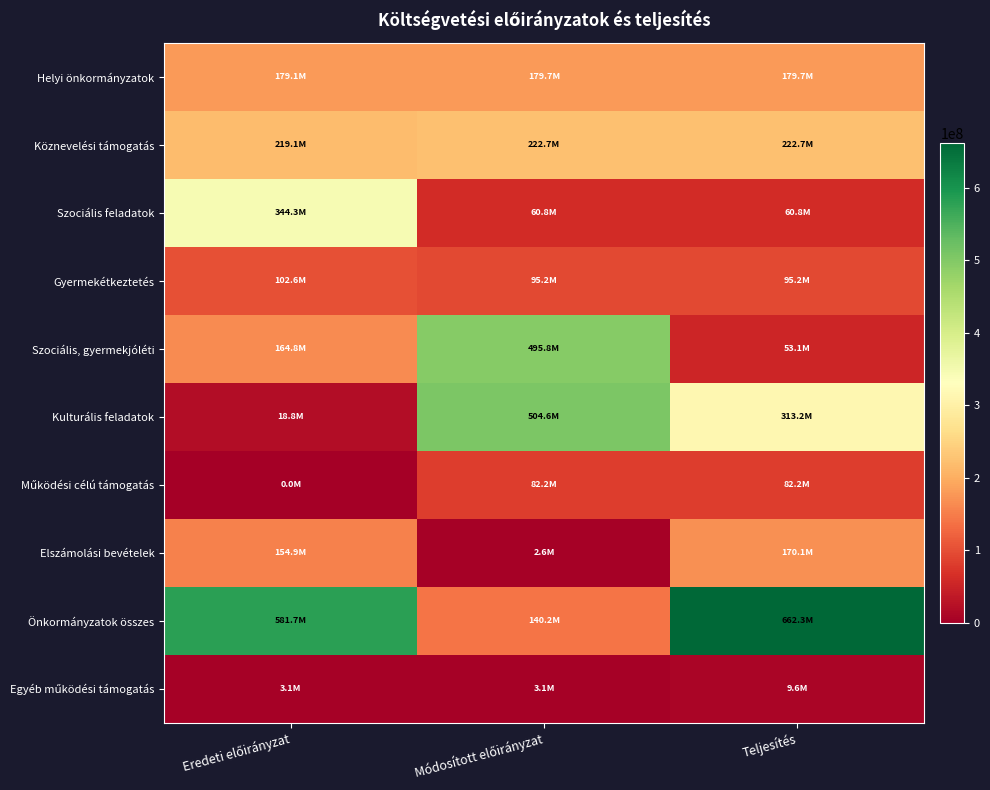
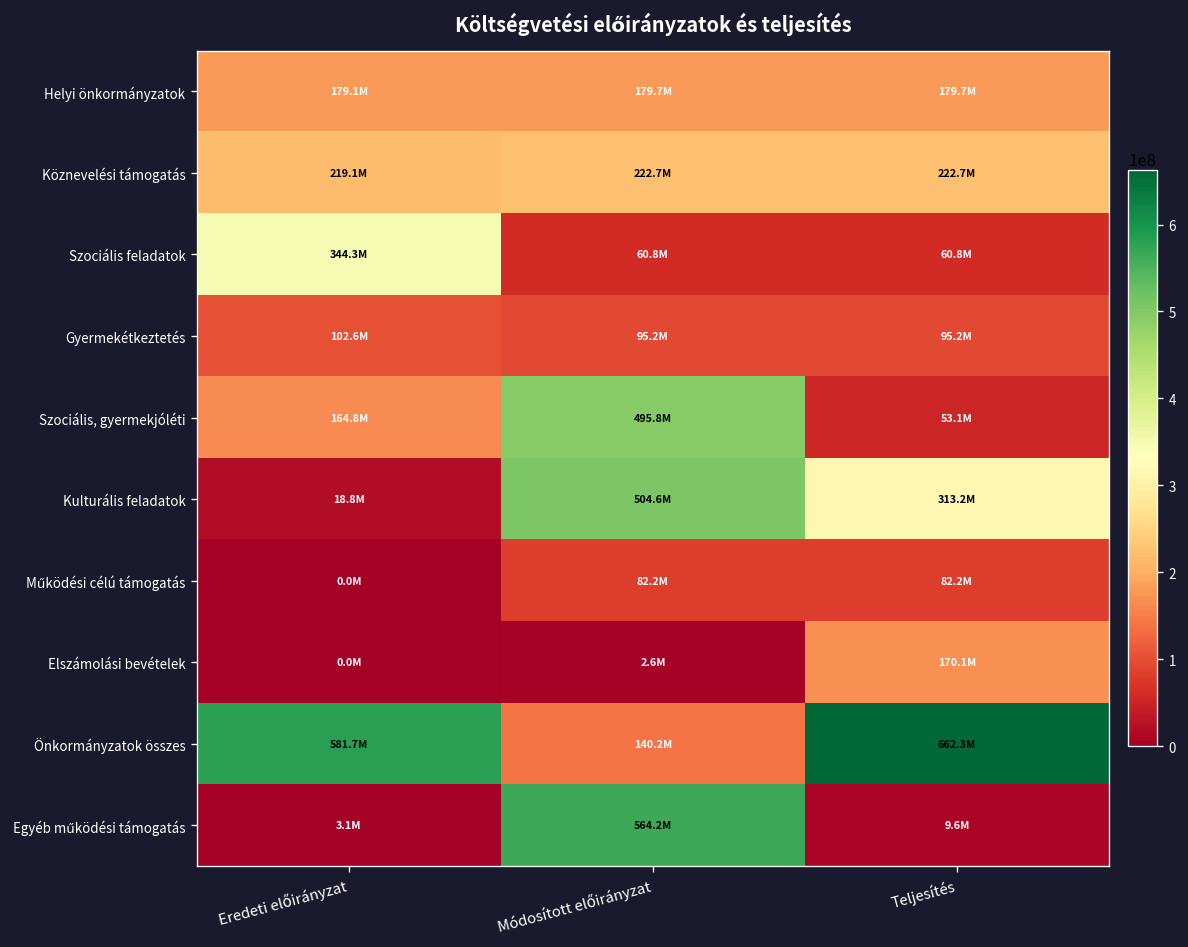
  {
    "Helyi önkormányzatok": {
      "Eredeti előirányzat": "179.1M",
      "Módosított előirányzat": "179.7M",
      "Teljesítés": "179.7M"
    },
    "Köznevelési támogatás": {
      "Eredeti előirányzat": "219.1M",
      "Módosított előirányzat": "222.7M",
      "Teljesítés": "222.7M"
    },
    "Szociális feladatok": {
      "Eredeti előirányzat": "344.3M",
      "Módosított előirányzat": "60.8M",
      "Teljesítés": "60.8M"
    },
    "Gyermekétkeztetés": {
      "Eredeti előirányzat": "102.6M",
      "Módosított előirányzat": "95.2M",
      "Teljesítés": "95.2M"
    },
    "Szociális, gyermekjóléti": {
      "Eredeti előirányzat": "164.8M",
      "Módosított előirányzat": "495.8M",
      "Teljesítés": "53.1M"
    },
    "Kulturális feladatok": {
      "Eredeti előirányzat": "18.8M",
      "Módosított előirányzat": "504.6M",
      "Teljesítés": "313.2M"
    },
    "Működési célú támogatás": {
      "Eredeti előirányzat": "0.0M",
      "Módosított előirányzat": "82.2M",
      "Teljesítés": "82.2M"
    },
    "Elszámolási bevételek": {
-     "Eredeti előirányzat": "154.9M",
+     "Eredeti előirányzat": "0.0M",
      "Módosított előirányzat": "2.6M",
      "Teljesítés": "170.1M"
    },
    "Önkormányzatok összes": {
      "Eredeti előirányzat": "581.7M",
      "Módosított előirányzat": "140.2M",
      "Teljesítés": "662.3M"
    },
    "Egyéb működési támogatás": {
      "Eredeti előirányzat": "3.1M",
-     "Módosított előirányzat": "3.1M",
+     "Módosított előirányzat": "564.2M",
      "Teljesítés": "9.6M"
    }
  }
